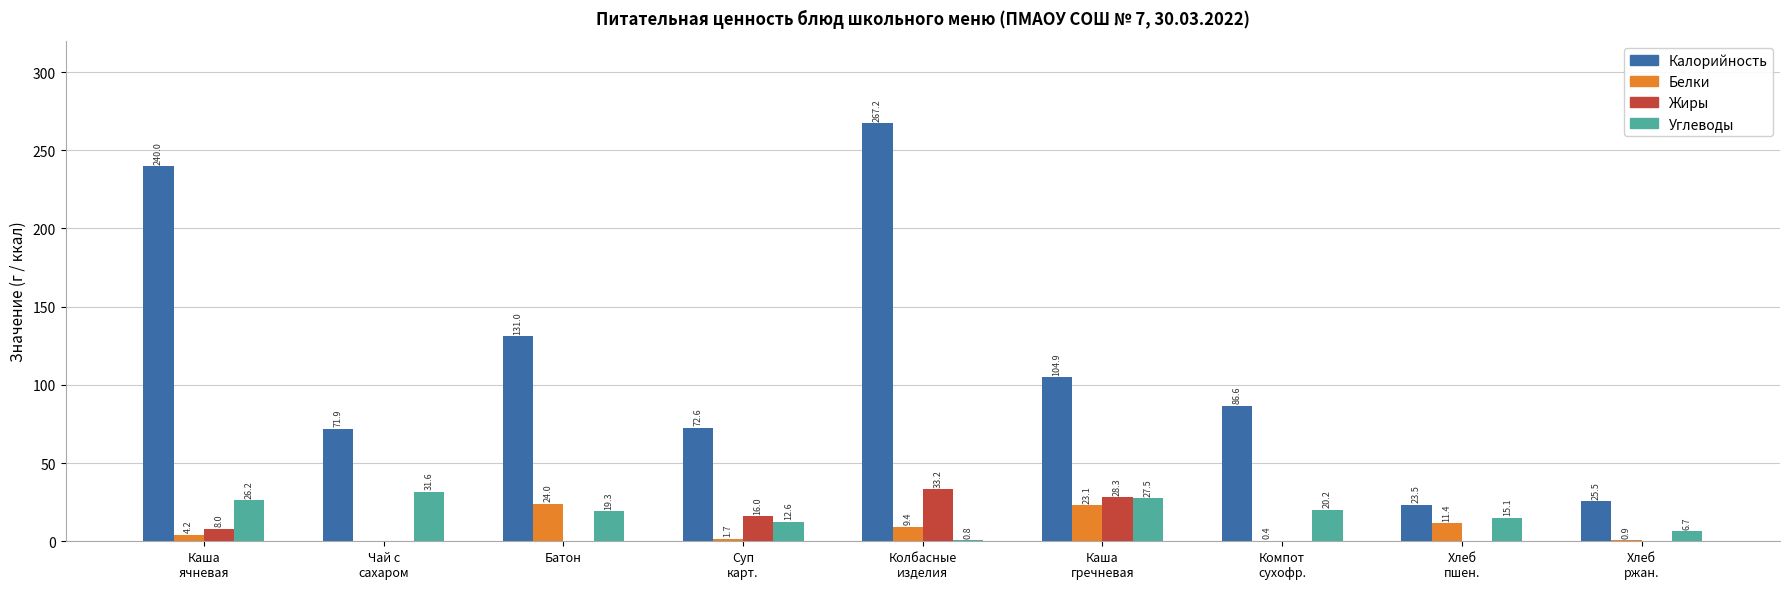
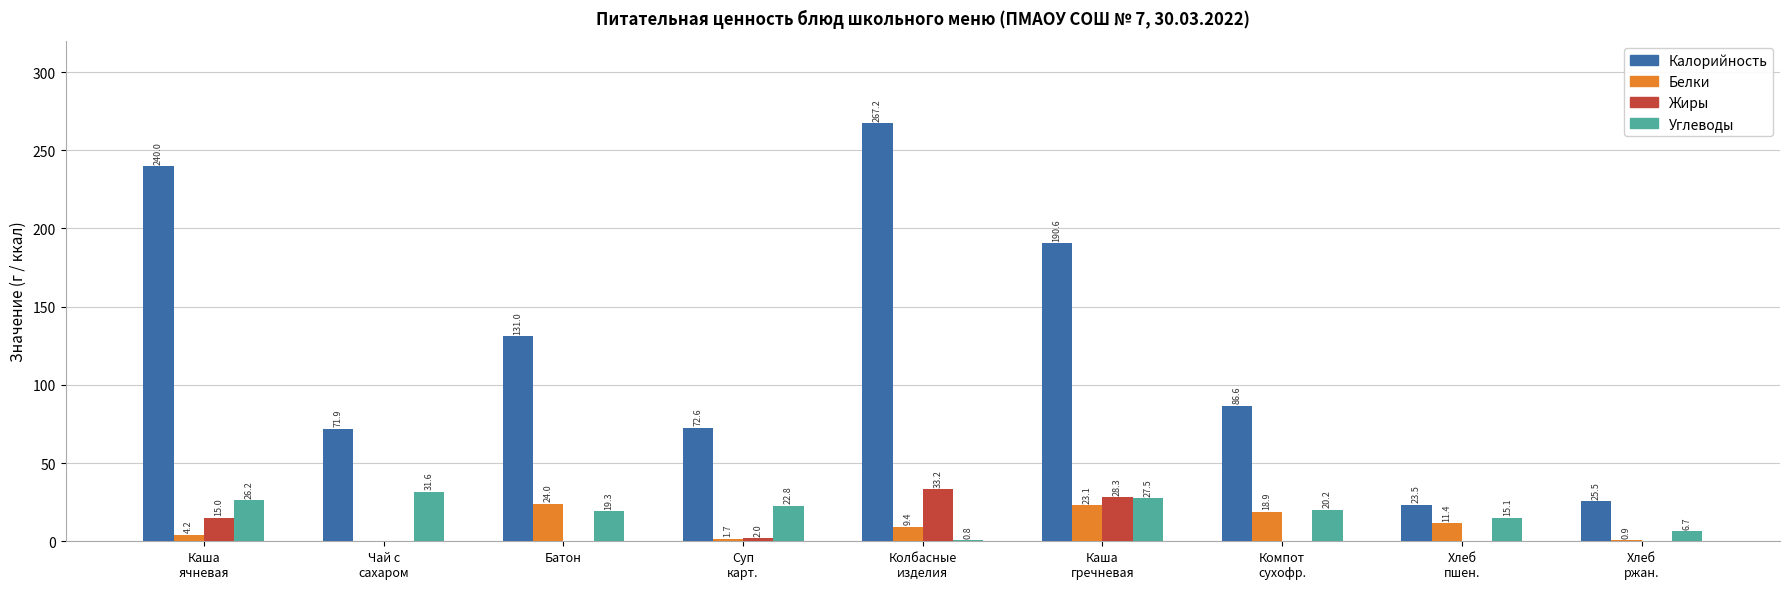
  {
    "Калорийность": {
      "Каша ячневая": 240.0,
      "Чай с сахаром": 71.9,
      "Батон": 131.0,
      "Суп карт.": 72.6,
      "Колбасные изделия": 267.2,
-     "Каша гречневая": 104.9,
+     "Каша гречневая": 190.6,
      "Компот сухофр.": 86.6,
      "Хлеб пшен.": 23.5,
      "Хлеб ржан.": 25.5
    },
    "Белки": {
      "Каша ячневая": 4.2,
      "Батон": 24.0,
      "Суп карт.": 1.7,
      "Колбасные изделия": 9.4,
      "Каша гречневая": 23.1,
-     "Компот сухофр.": 0.4,
+     "Компот сухофр.": 18.9,
      "Хлеб пшен.": 11.4,
      "Хлеб ржан.": 0.9
    },
    "Жиры": {
-     "Каша ячневая": 8.0,
-     "Суп карт.": 16.0,
+     "Каша ячневая": 15.0,
+     "Суп карт.": 2.0,
      "Колбасные изделия": 33.2,
      "Каша гречневая": 28.3
    },
    "Углеводы": {
      "Каша ячневая": 26.2,
      "Чай с сахаром": 31.6,
      "Батон": 19.3,
-     "Суп карт.": 12.6,
+     "Суп карт.": 22.8,
      "Колбасные изделия": 0.8,
      "Каша гречневая": 27.5,
      "Компот сухофр.": 20.2,
      "Хлеб пшен.": 15.1,
      "Хлеб ржан.": 6.7
    }
  }
